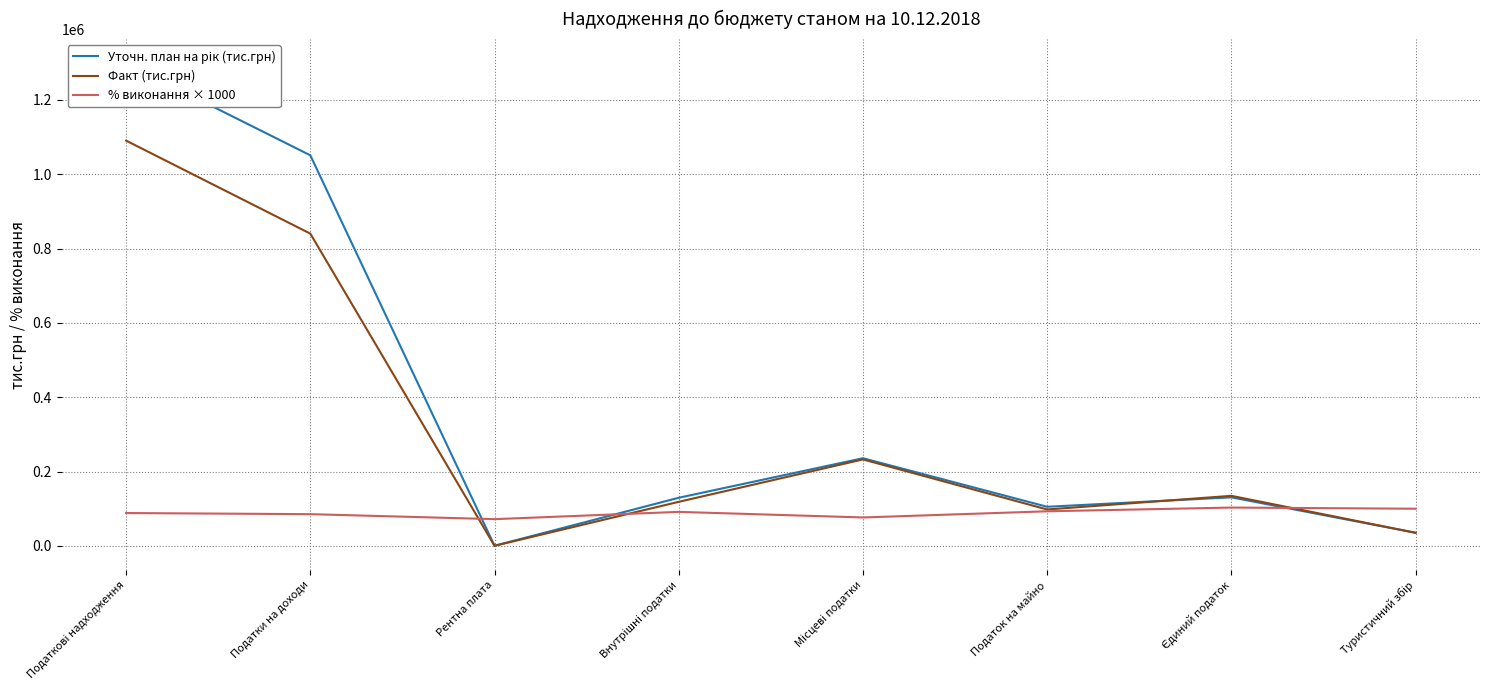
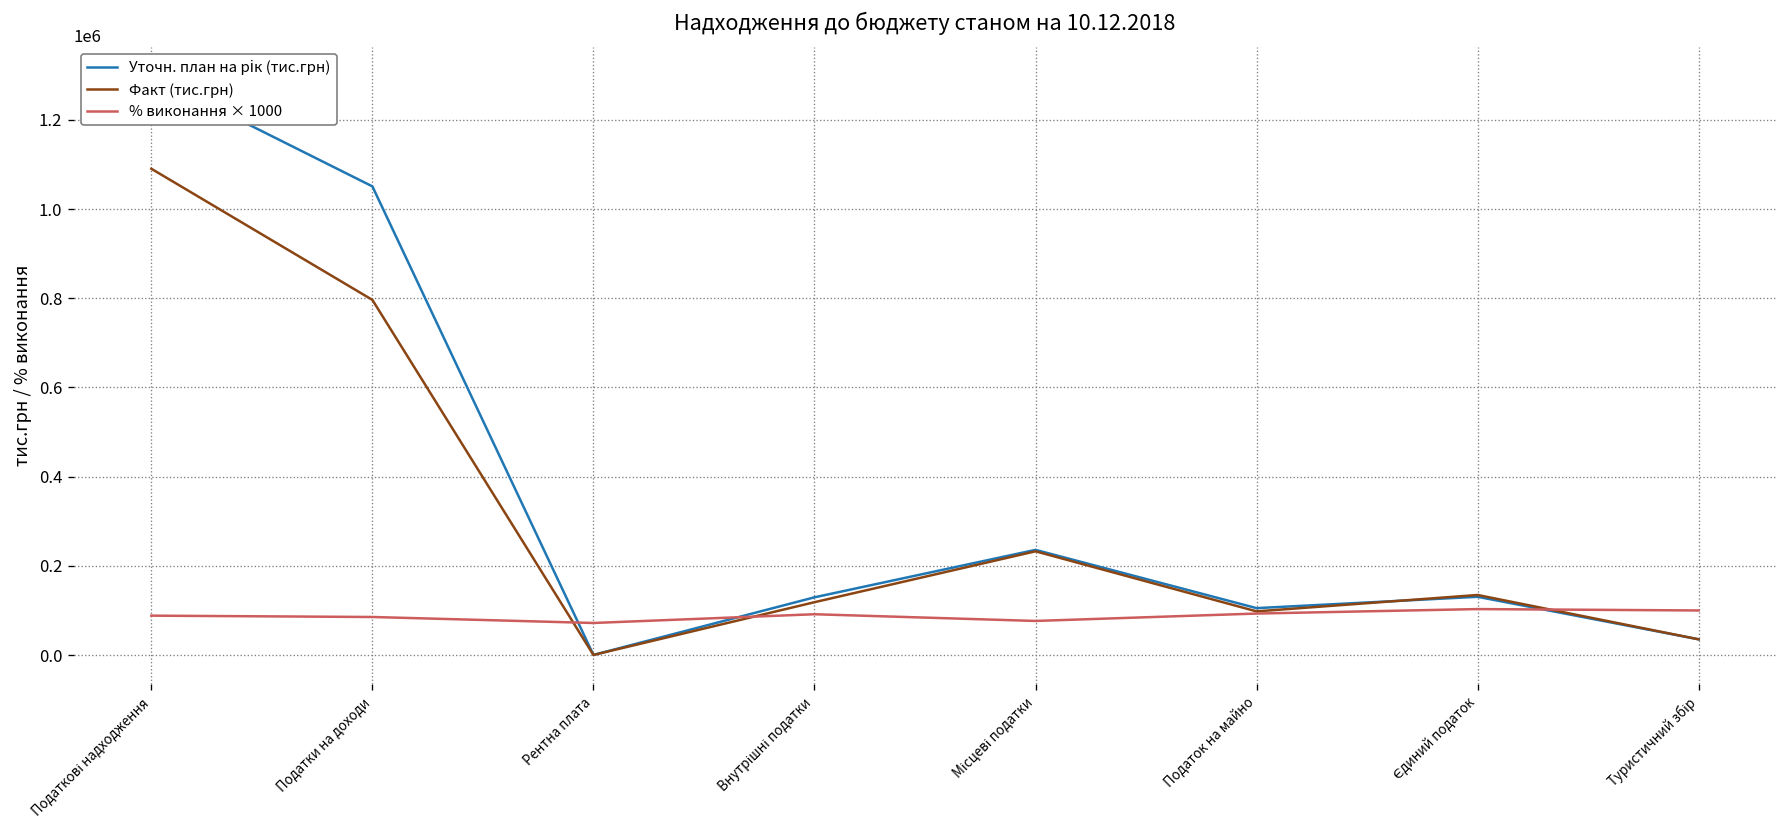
  {
    "Уточн. план на рік (тис.грн)": {
      "Податки на доходи": 1050000,
      "Внутрішні податки": 130000,
      "Податок на майно": 110000
    },
    "Факт (тис.грн)": {
      "Податкові надходження": 1090000,
-     "Податки на доходи": 840000,
+     "Податки на доходи": 800000,
      "Внутрішні податки": 120000
    },
    "% виконання × 1000": {
      "Податкові надходження": 90000,
      "Податки на доходи": 90000,
      "Рентна плата": 70000,
      "Внутрішні податки": 90000,
      "Місцеві податки": 80000,
      "Єдиний податок": 100000,
      "Туристичний збір": 100000
    }
  }
